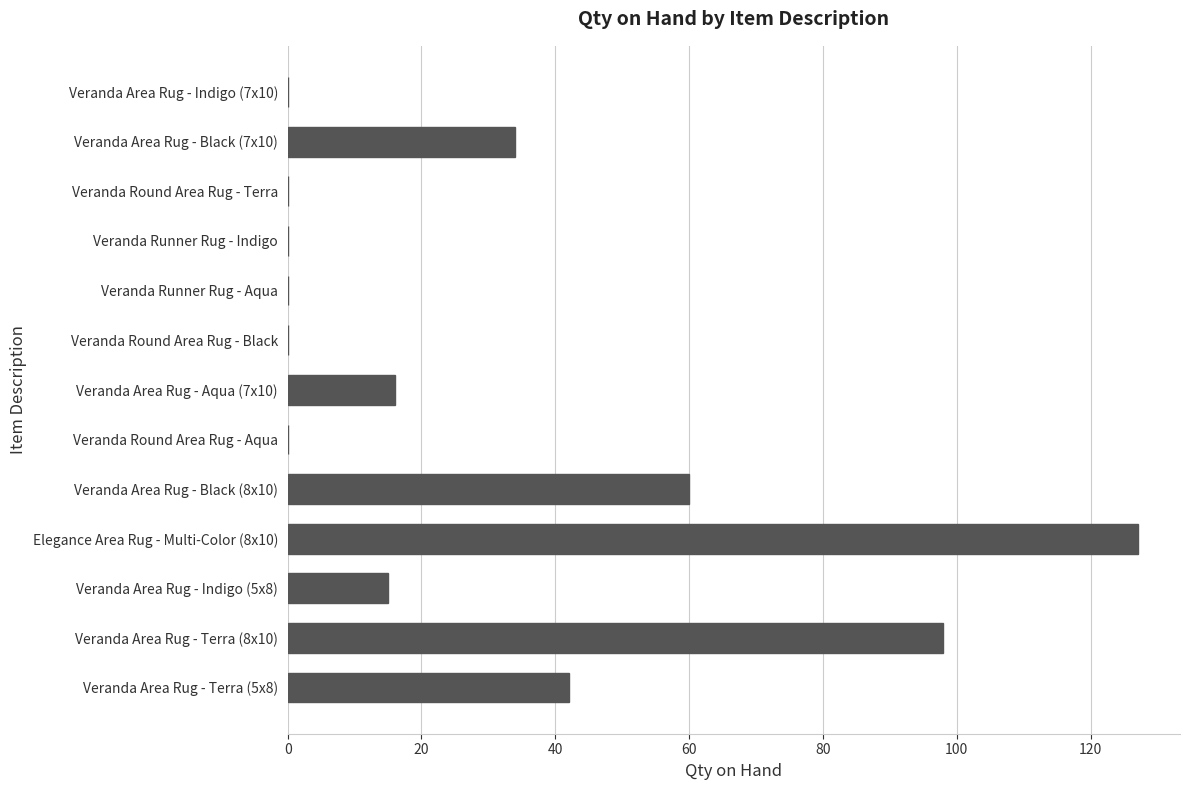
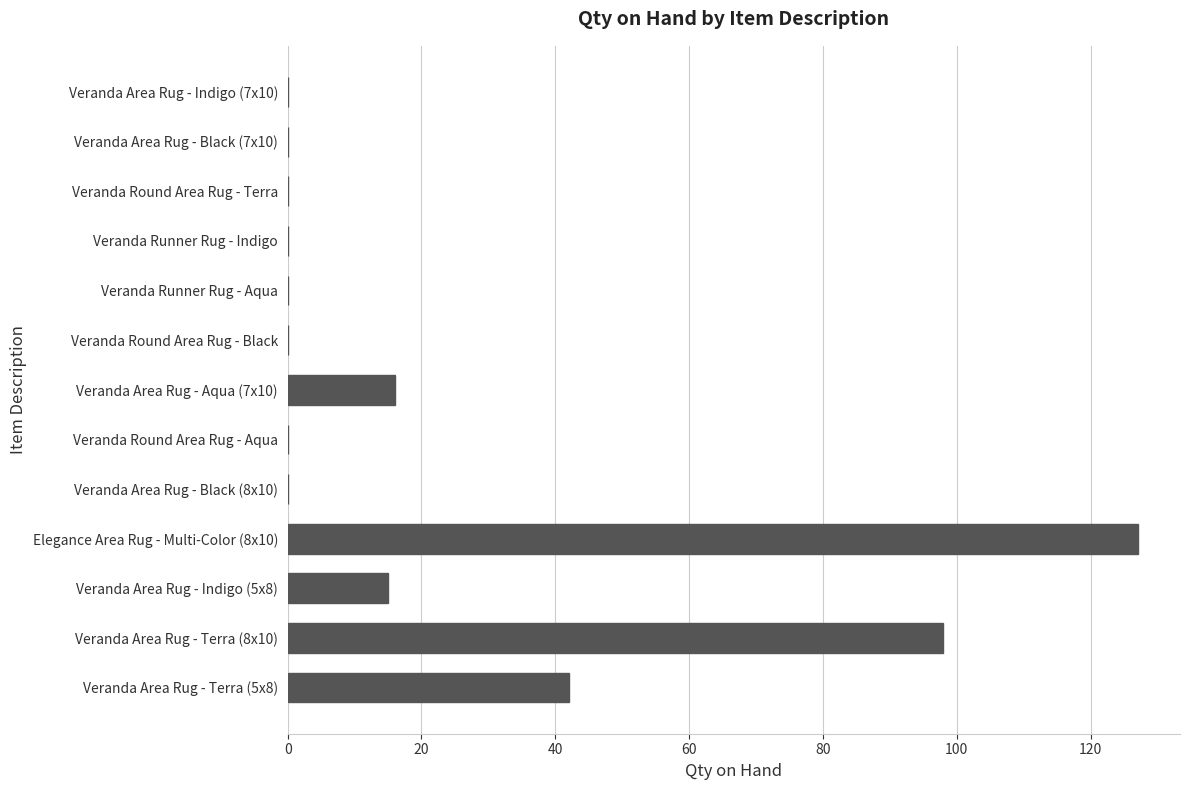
  {
    "Veranda Area Rug - Indigo (7x10)": 0,
-   "Veranda Area Rug - Black (7x10)": 34,
+   "Veranda Area Rug - Black (7x10)": 0,
    "Veranda Round Area Rug - Terra": 0,
    "Veranda Runner Rug - Indigo": 0,
    "Veranda Runner Rug - Aqua": 0,
    "Veranda Round Area Rug - Black": 0,
    "Veranda Area Rug - Aqua (7x10)": 16,
    "Veranda Round Area Rug - Aqua": 0,
-   "Veranda Area Rug - Black (8x10)": 60,
+   "Veranda Area Rug - Black (8x10)": 0,
    "Elegance Area Rug - Multi-Color (8x10)": 127,
    "Veranda Area Rug - Indigo (5x8)": 15,
    "Veranda Area Rug - Terra (8x10)": 98,
    "Veranda Area Rug - Terra (5x8)": 42
  }
